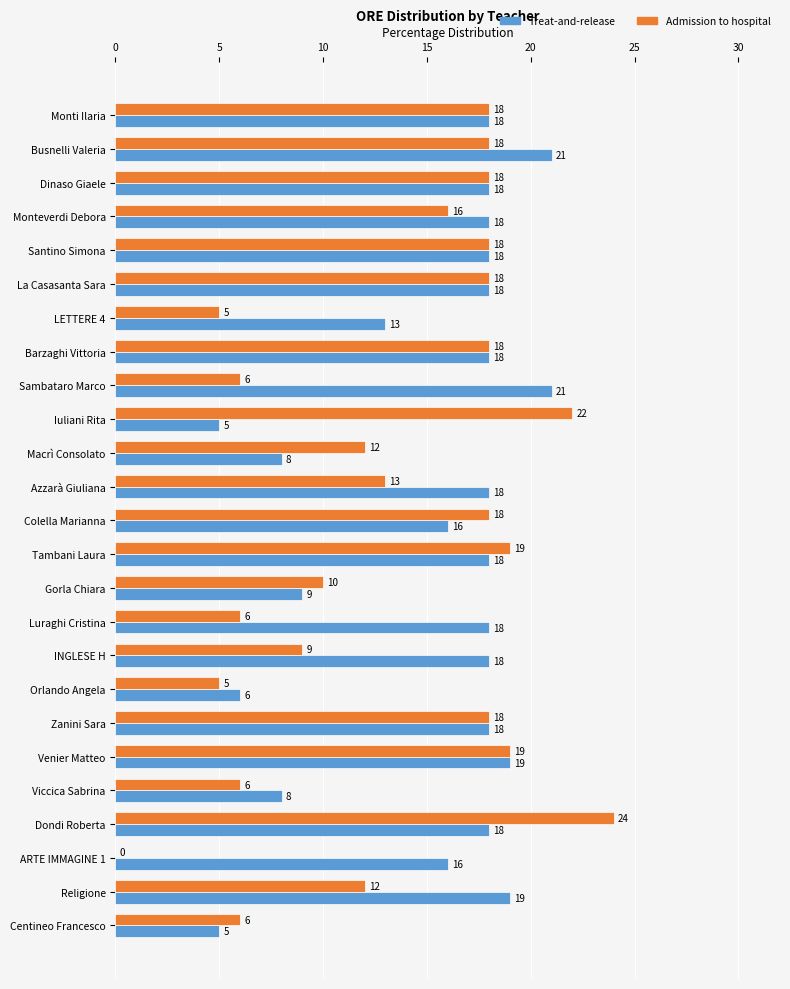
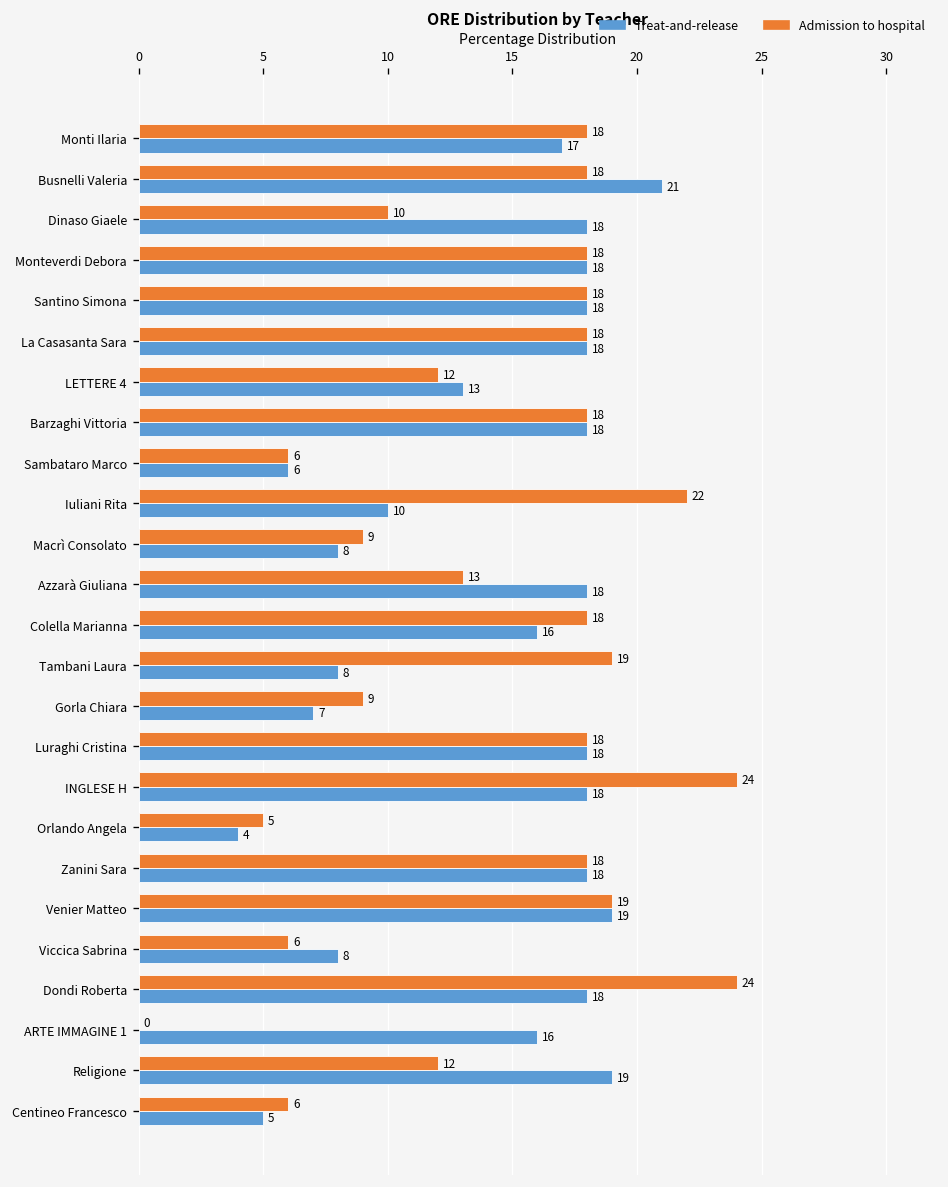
  {
    "Treat-and-release": {
-     "Monti Ilaria": 18,
+     "Monti Ilaria": 17,
      "Busnelli Valeria": 21,
      "Dinaso Giaele": 18,
      "Monteverdi Debora": 18,
      "Santino Simona": 18,
      "La Casasanta Sara": 18,
      "LETTERE 4": 13,
      "Barzaghi Vittoria": 18,
-     "Sambataro Marco": 21,
-     "Iuliani Rita": 5,
+     "Sambataro Marco": 6,
+     "Iuliani Rita": 10,
      "Macrì Consolato": 8,
      "Azzarà Giuliana": 18,
      "Colella Marianna": 16,
-     "Tambani Laura": 18,
-     "Gorla Chiara": 9,
+     "Tambani Laura": 8,
+     "Gorla Chiara": 7,
      "Luraghi Cristina": 18,
      "INGLESE H": 18,
-     "Orlando Angela": 6,
+     "Orlando Angela": 4,
      "Zanini Sara": 18,
      "Venier Matteo": 19,
      "Viccica Sabrina": 8,
      "Dondi Roberta": 18,
      "ARTE IMMAGINE 1": 16,
      "Religione": 19,
      "Centineo Francesco": 5
    },
    "Admission to hospital": {
      "Monti Ilaria": 18,
      "Busnelli Valeria": 18,
-     "Dinaso Giaele": 18,
-     "Monteverdi Debora": 16,
+     "Dinaso Giaele": 10,
+     "Monteverdi Debora": 18,
      "Santino Simona": 18,
      "La Casasanta Sara": 18,
-     "LETTERE 4": 5,
+     "LETTERE 4": 12,
      "Barzaghi Vittoria": 18,
      "Sambataro Marco": 6,
      "Iuliani Rita": 22,
-     "Macrì Consolato": 12,
+     "Macrì Consolato": 9,
      "Azzarà Giuliana": 13,
      "Colella Marianna": 18,
      "Tambani Laura": 19,
-     "Gorla Chiara": 10,
-     "Luraghi Cristina": 6,
-     "INGLESE H": 9,
+     "Gorla Chiara": 9,
+     "Luraghi Cristina": 18,
+     "INGLESE H": 24,
      "Orlando Angela": 5,
      "Zanini Sara": 18,
      "Venier Matteo": 19,
      "Viccica Sabrina": 6,
      "Dondi Roberta": 24,
      "ARTE IMMAGINE 1": 0,
      "Religione": 12,
      "Centineo Francesco": 6
    }
  }
